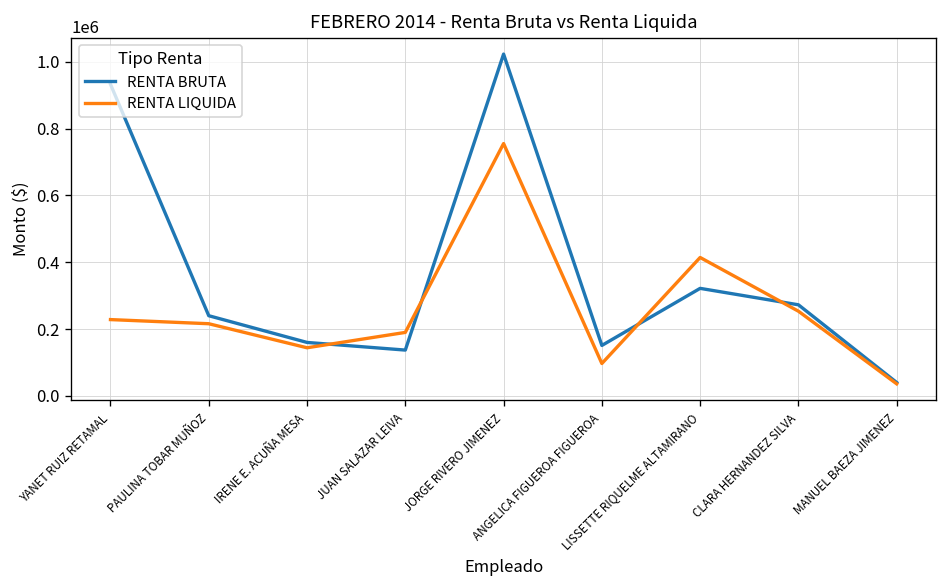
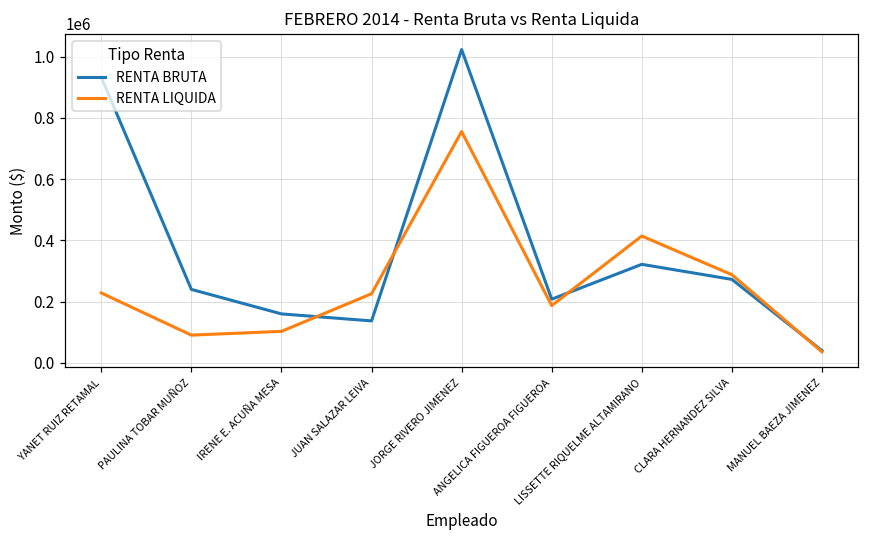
  {
    "RENTA BRUTA": {
      "PAULINA TOBAR MUÑOZ": 240000,
      "IRENE E. ACUÑA MESA": 160000,
      "JUAN SALAZAR LEIVA": 140000,
      "JORGE RIVERO JIMENEZ": 1020000,
-     "ANGELICA FIGUEROA FIGUEROA": 150000,
+     "ANGELICA FIGUEROA FIGUEROA": 210000,
      "LISSETTE RIQUELME ALTAMIRANO": 320000,
      "CLARA HERNANDEZ SILVA": 270000
    },
    "RENTA LIQUIDA": {
      "YANET RUIZ RETAMAL": 230000,
-     "PAULINA TOBAR MUÑOZ": 220000,
-     "IRENE E. ACUÑA MESA": 140000,
-     "JUAN SALAZAR LEIVA": 190000,
+     "PAULINA TOBAR MUÑOZ": 90000,
+     "IRENE E. ACUÑA MESA": 100000,
+     "JUAN SALAZAR LEIVA": 230000,
      "JORGE RIVERO JIMENEZ": 760000,
-     "ANGELICA FIGUEROA FIGUEROA": 100000,
+     "ANGELICA FIGUEROA FIGUEROA": 190000,
      "LISSETTE RIQUELME ALTAMIRANO": 410000,
-     "CLARA HERNANDEZ SILVA": 250000
+     "CLARA HERNANDEZ SILVA": 290000
    }
  }
